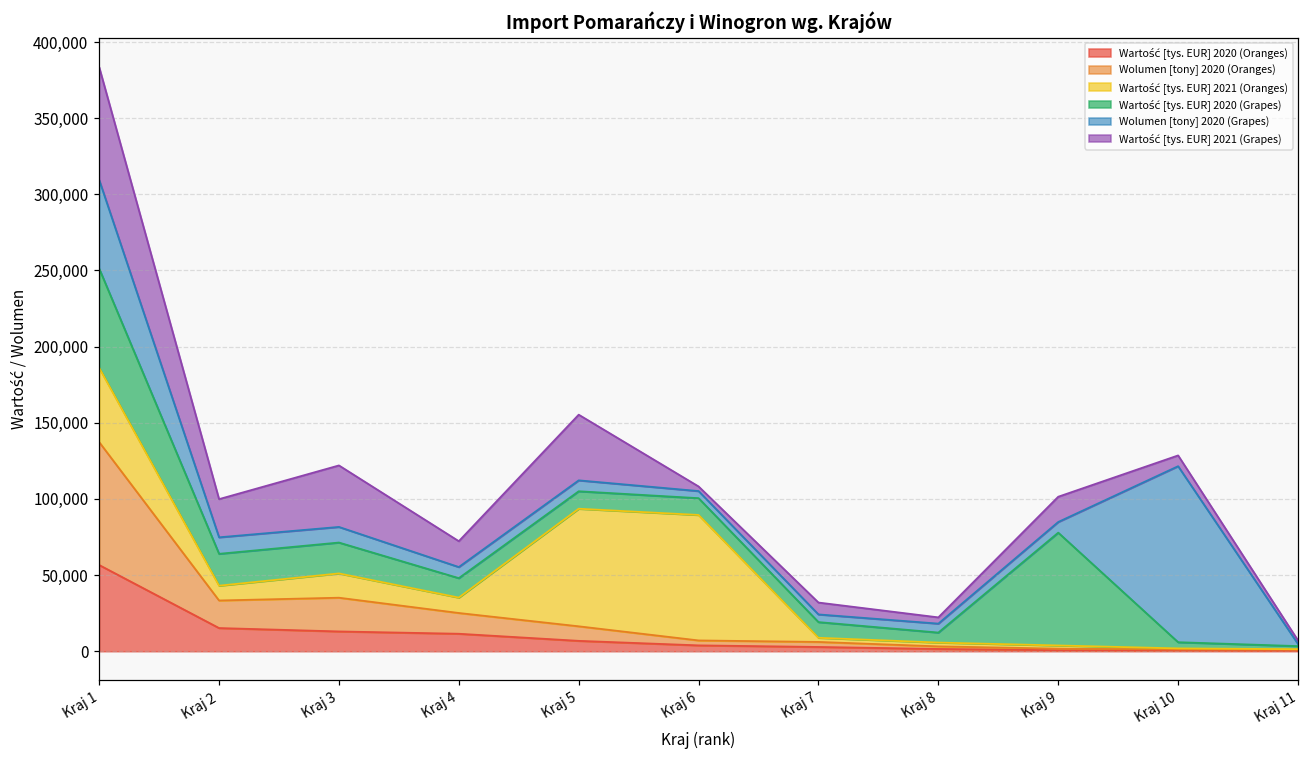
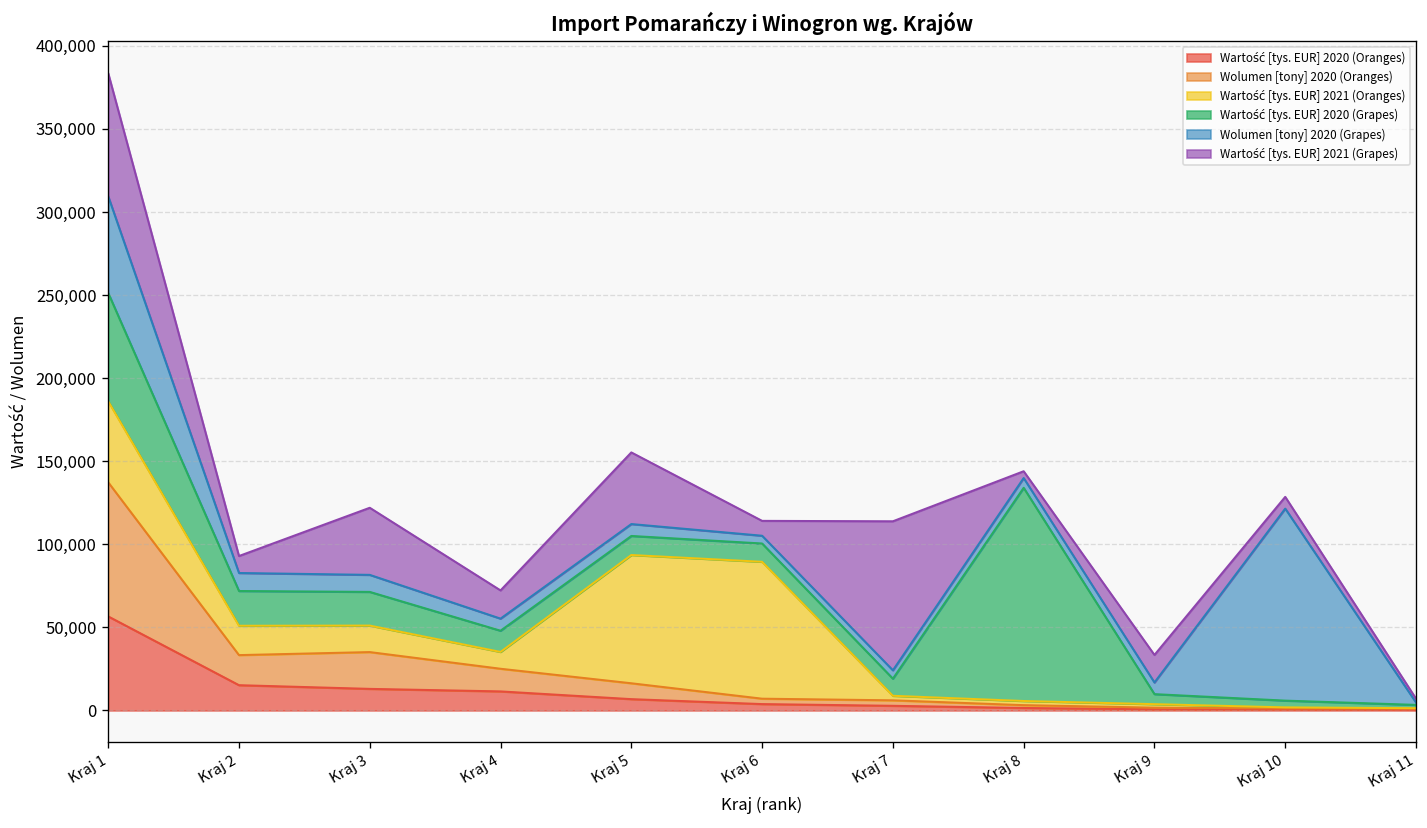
  {
    "Wartość [tys. EUR] 2021 (Oranges)": {
      "Kraj 1": "49,000",
-     "Kraj 2": "10,000",
+     "Kraj 2": "18,000",
      "Kraj 3": "16,000",
      "Kraj 4": "10,000",
      "Kraj 5": "77,000",
      "Kraj 6": "82,000",
      "Kraj 7": "3,000",
      "Kraj 8": "3,000",
      "Kraj 9": "2,000"
    },
    "Wartość [tys. EUR] 2020 (Grapes)": {
      "Kraj 1": "65,000",
      "Kraj 2": "21,000",
      "Kraj 3": "20,000",
      "Kraj 4": "13,000",
      "Kraj 5": "11,000",
      "Kraj 6": "11,000",
      "Kraj 7": "10,000",
-     "Kraj 8": "7,000",
-     "Kraj 9": "74,000",
+     "Kraj 8": "128,000",
+     "Kraj 9": "6,000",
      "Kraj 10": "4,000"
    },
    "Wolumen [tony] 2020 (Grapes)": {
      "Kraj 1": "58,000",
      "Kraj 2": "11,000",
      "Kraj 3": "10,000",
      "Kraj 4": "7,000",
      "Kraj 5": "7,000",
      "Kraj 6": "5,000",
      "Kraj 7": "5,000",
      "Kraj 8": "6,000",
      "Kraj 9": "7,000",
      "Kraj 10": "116,000"
    },
    "Wartość [tys. EUR] 2021 (Grapes)": {
      "Kraj 1": "74,000",
-     "Kraj 2": "25,000",
+     "Kraj 2": "10,000",
      "Kraj 3": "40,000",
      "Kraj 4": "17,000",
      "Kraj 5": "43,000",
-     "Kraj 6": "3,000",
-     "Kraj 7": "8,000",
+     "Kraj 6": "9,000",
+     "Kraj 7": "90,000",
      "Kraj 8": "4,000",
      "Kraj 9": "17,000",
      "Kraj 10": "7,000",
      "Kraj 11": "2,000"
    }
  }
